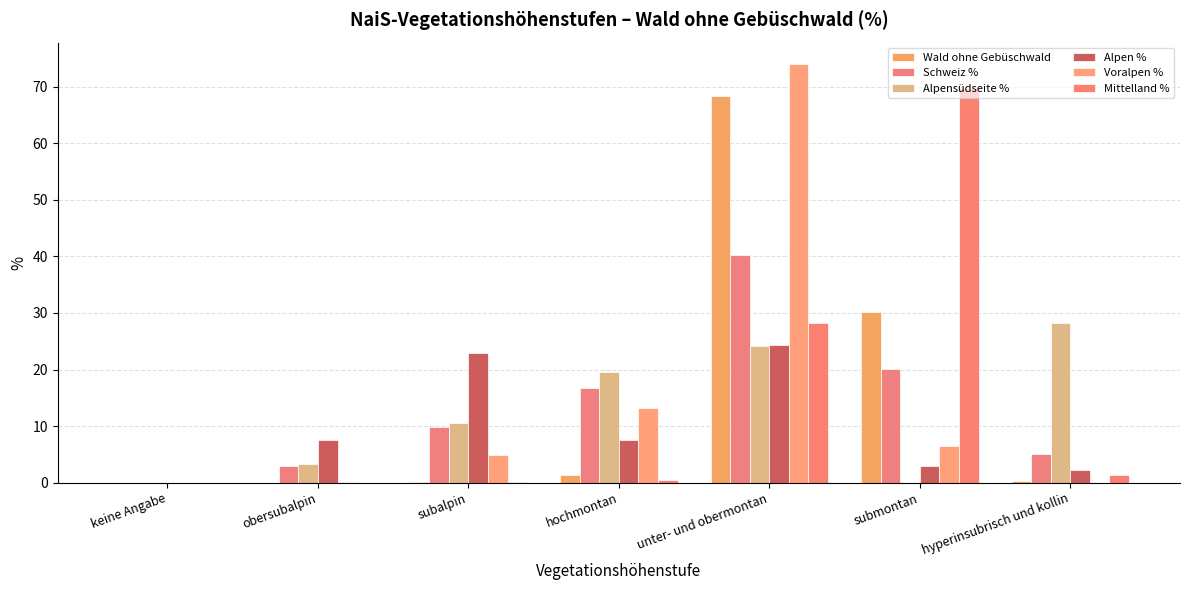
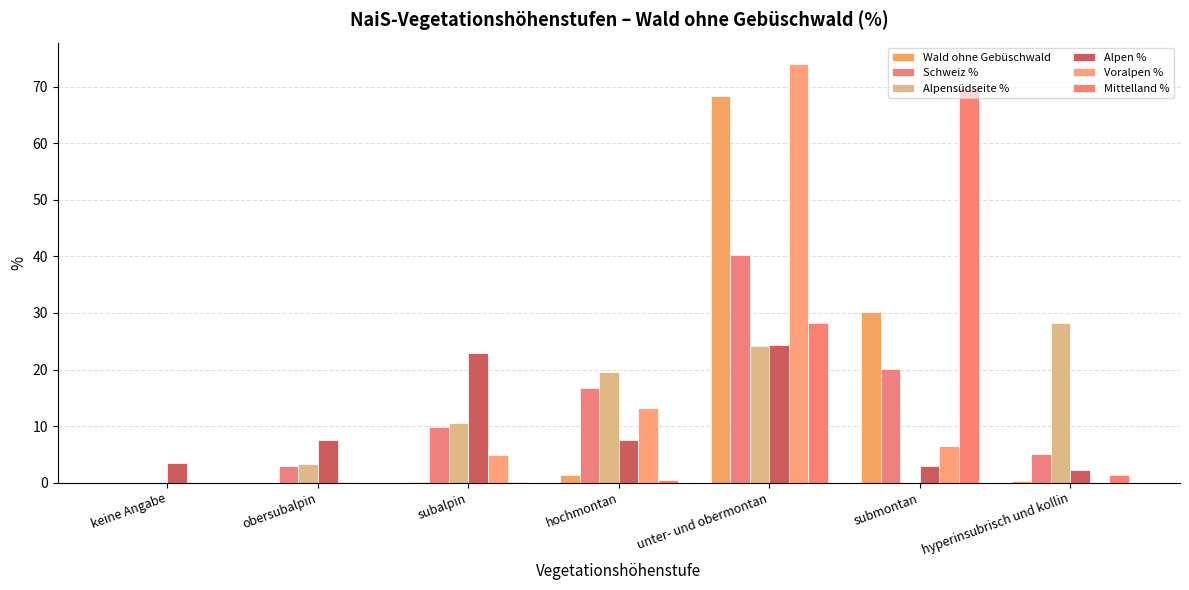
  {
    "Alpen %": {
-     "keine Angabe": 0,
+     "keine Angabe": 3,
      "obersubalpin": 8,
      "subalpin": 23,
      "hochmontan": 8,
      "unter- und obermontan": 24,
      "submontan": 3,
      "hyperinsubrisch und kollin": 2
    }
  }
